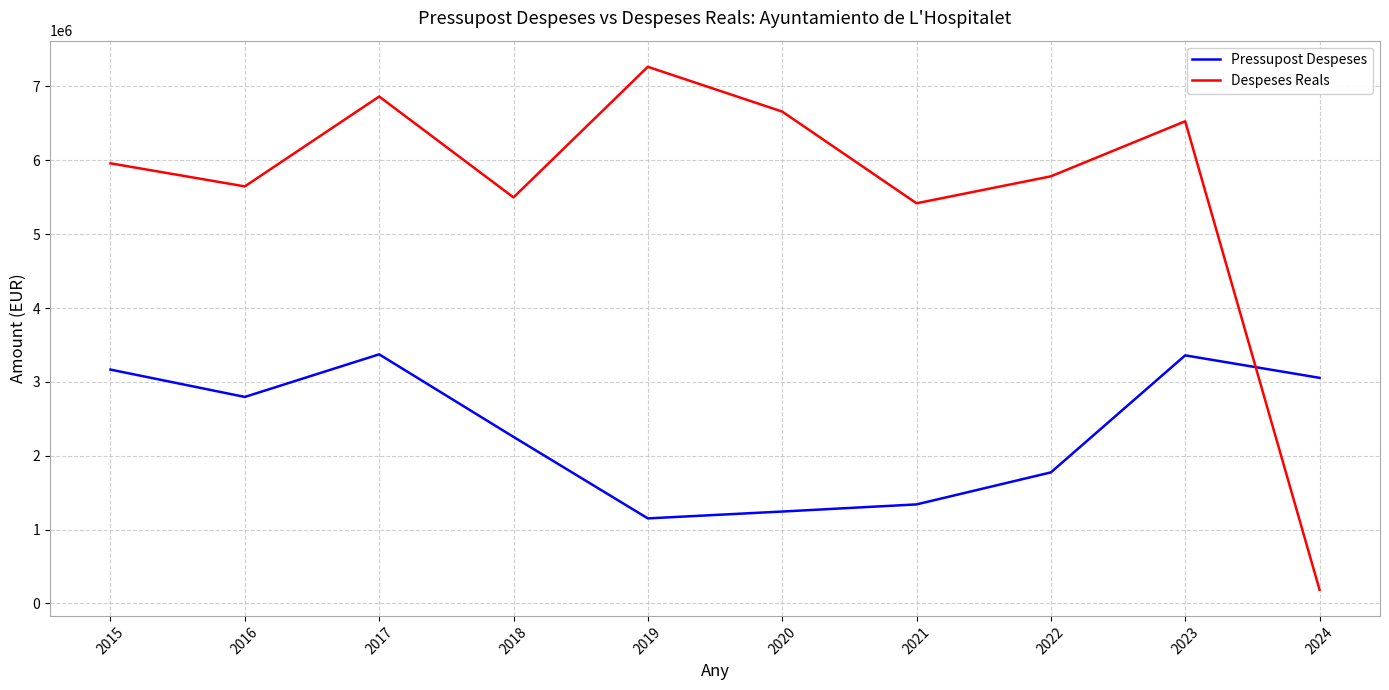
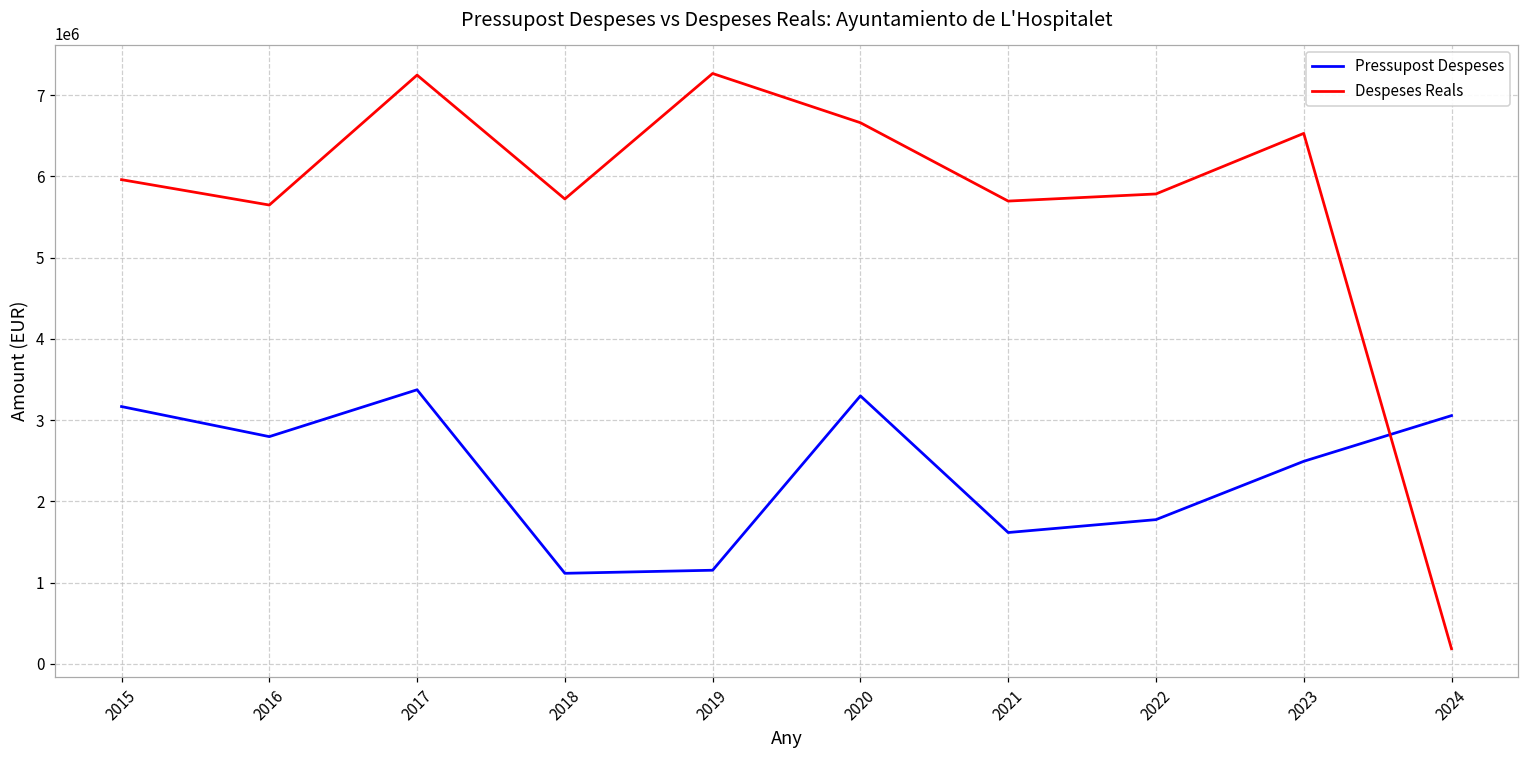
  {
    "Pressupost Despeses": {
      "2015": 3200000,
      "2016": 2800000,
      "2017": 3400000,
-     "2018": 2300000,
+     "2018": 1100000,
      "2019": 1200000,
-     "2020": 1200000,
-     "2021": 1300000,
+     "2020": 3300000,
+     "2021": 1600000,
      "2022": 1800000,
-     "2023": 3400000,
+     "2023": 2500000,
      "2024": 3100000
    },
    "Despeses Reals": {
      "2015": 6000000,
      "2016": 5600000,
-     "2017": 6900000,
-     "2018": 5500000,
+     "2017": 7200000,
+     "2018": 5700000,
      "2019": 7300000,
      "2020": 6700000,
-     "2021": 5400000,
+     "2021": 5700000,
      "2022": 5800000,
      "2023": 6500000,
      "2024": 200000
    }
  }
